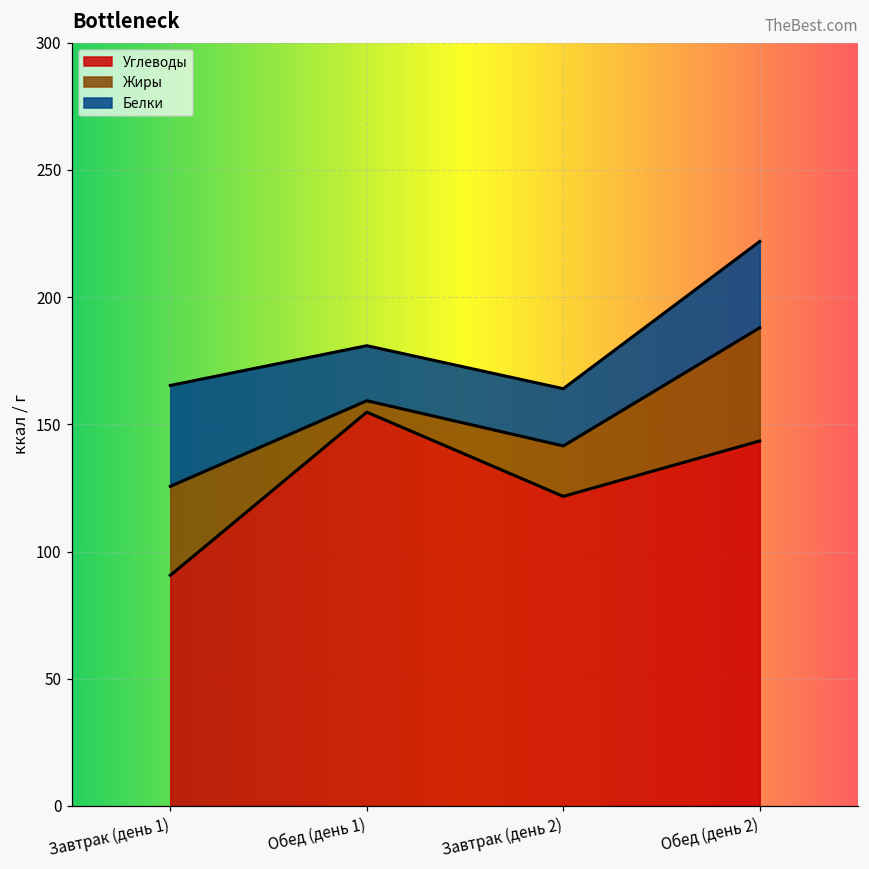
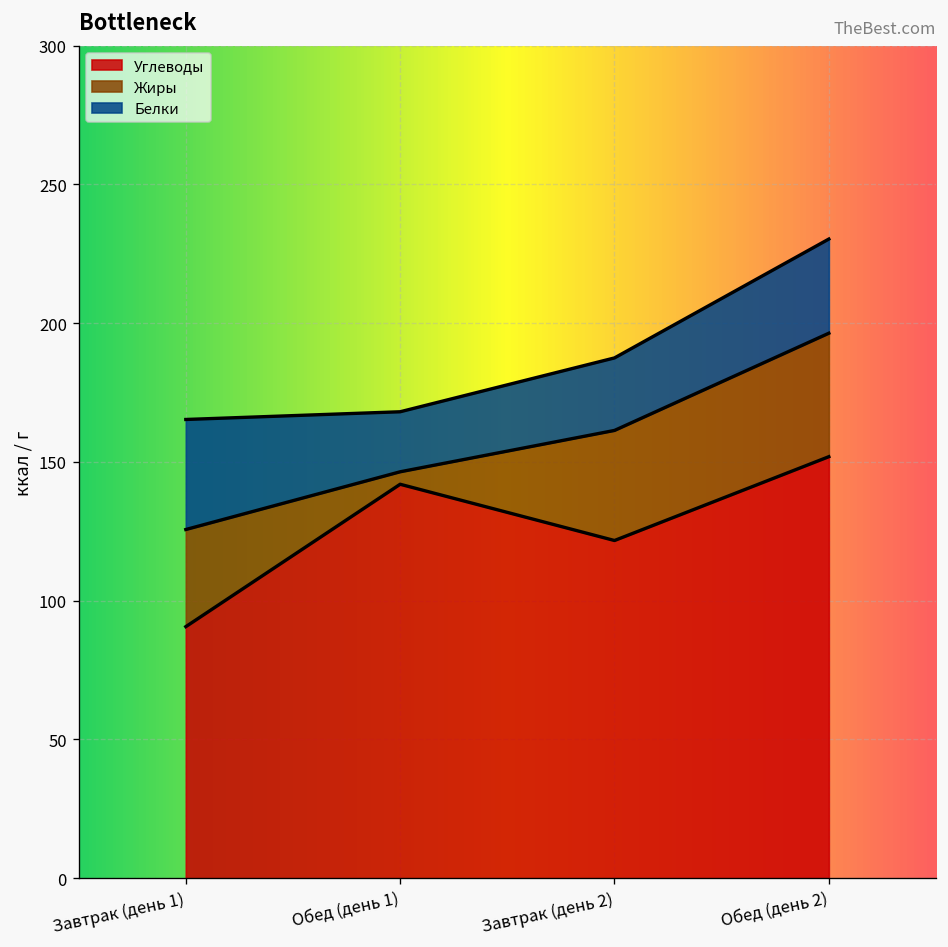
  {
    "Углеводы": {
      "Завтрак (день 1)": 91,
-     "Обед (день 1)": 155,
+     "Обед (день 1)": 142,
      "Завтрак (день 2)": 122,
-     "Обед (день 2)": 144
+     "Обед (день 2)": 152
    },
    "Жиры": {
      "Завтрак (день 1)": 35,
      "Обед (день 1)": 4,
-     "Завтрак (день 2)": 20,
+     "Завтрак (день 2)": 40,
      "Обед (день 2)": 44
    },
    "Белки": {
      "Завтрак (день 1)": 40,
      "Обед (день 1)": 22,
-     "Завтрак (день 2)": 22,
+     "Завтрак (день 2)": 26,
      "Обед (день 2)": 34
    }
  }
